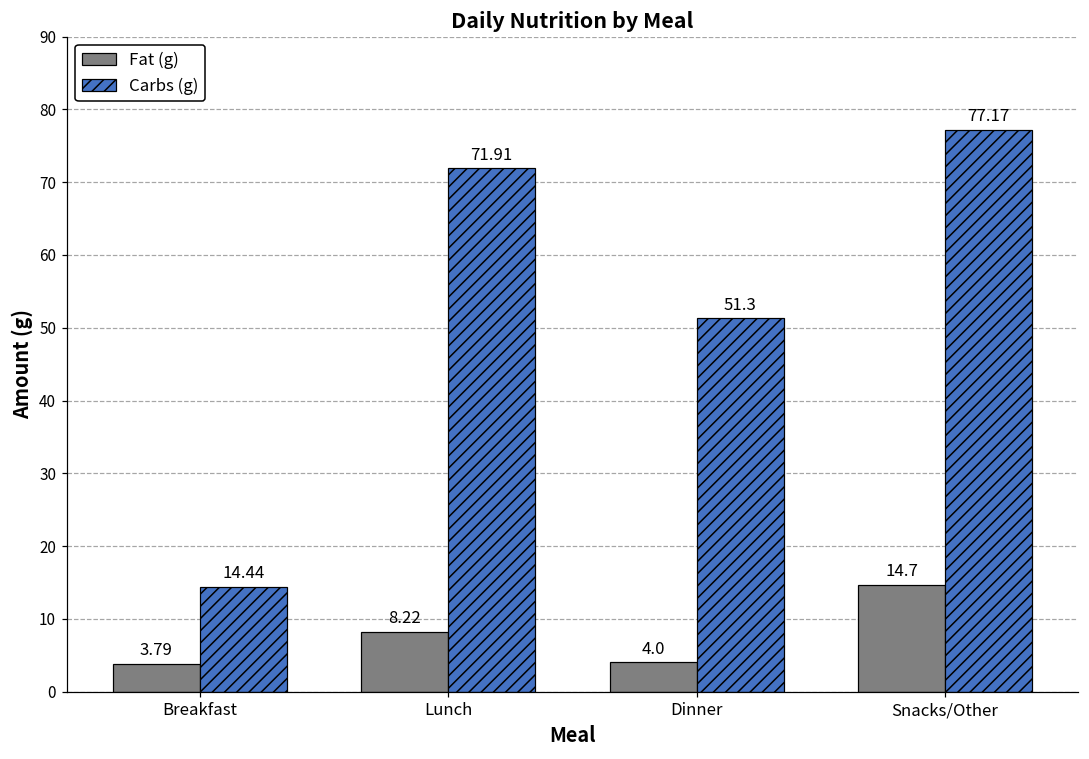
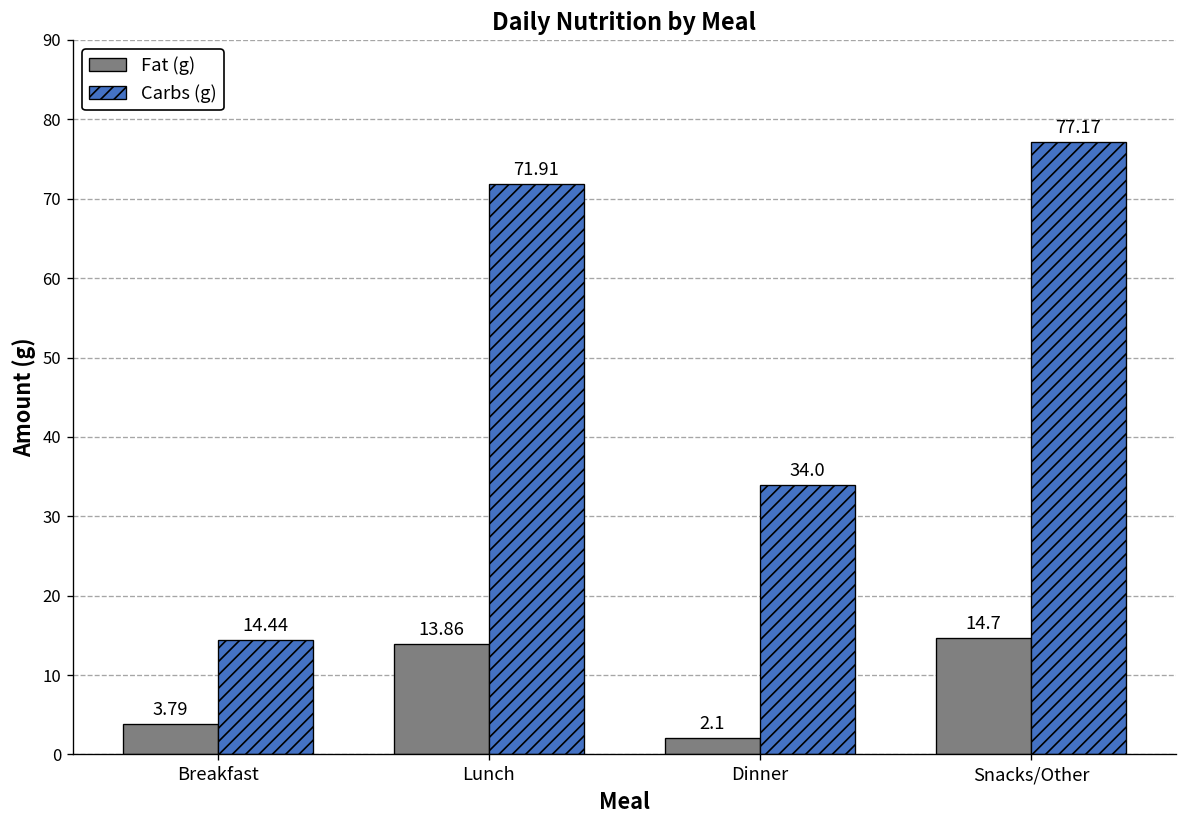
  {
    "Fat (g)": {
      "Breakfast": 3.79,
-     "Lunch": 8.22,
-     "Dinner": 4.0,
+     "Lunch": 13.86,
+     "Dinner": 2.1,
      "Snacks/Other": 14.7
    },
    "Carbs (g)": {
      "Breakfast": 14.44,
      "Lunch": 71.91,
-     "Dinner": 51.3,
+     "Dinner": 34.0,
      "Snacks/Other": 77.17
    }
  }
